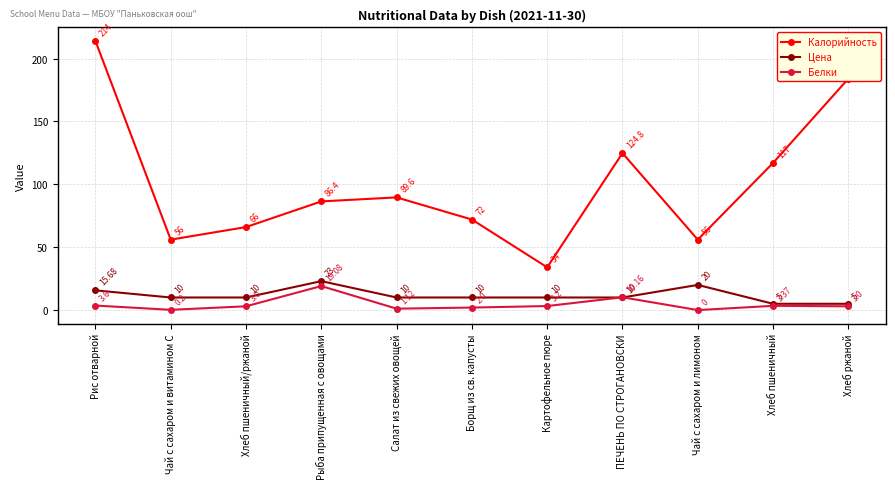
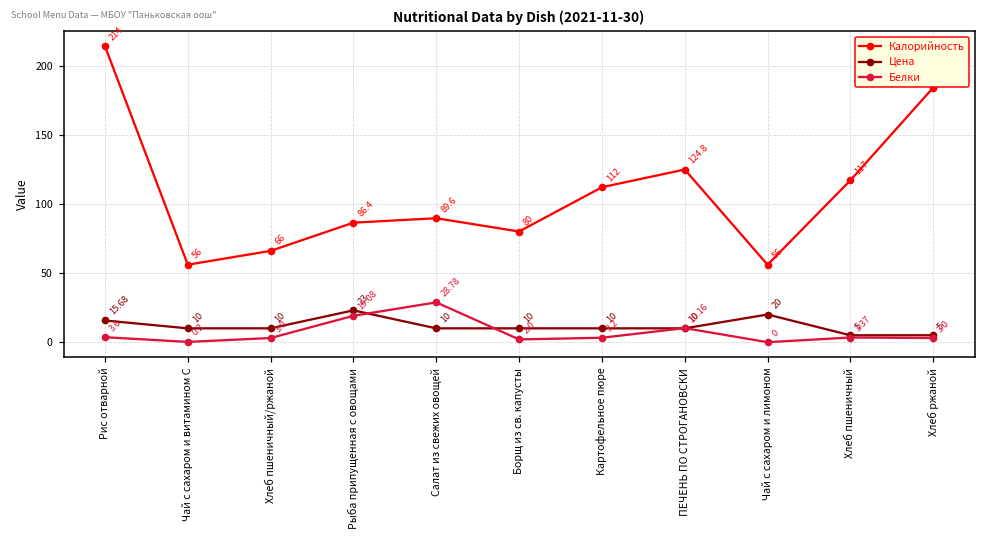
  {
    "Калорийность": {
      "Рис отварной": 214,
      "Чай с сахаром и витамином С": 56,
      "Хлеб пшеничный/ржаной": 66,
      "Рыба припущенная с овощами": 86.4,
      "Салат из свежих овощей": 89.6,
-     "Борщ из св. капусты": 72,
-     "Картофельное пюре": 34,
+     "Борщ из св. капусты": 80,
+     "Картофельное пюре": 112,
      "ПЕЧЕНЬ ПО СТРОГАНОВСКИ": 124.8,
      "Чай с сахаром и лимоном": 56,
      "Хлеб пшеничный": 117
    },
    "Цена": {
      "Рис отварной": 15.68,
      "Чай с сахаром и лимоном": 20
    },
    "Белки": {
      "Рис отварной": 3.6,
      "Чай с сахаром и витамином С": 0.2,
-     "Салат из свежих овощей": 1.12,
+     "Салат из свежих овощей": 28.78,
      "Чай с сахаром и лимоном": 0
    }
  }
